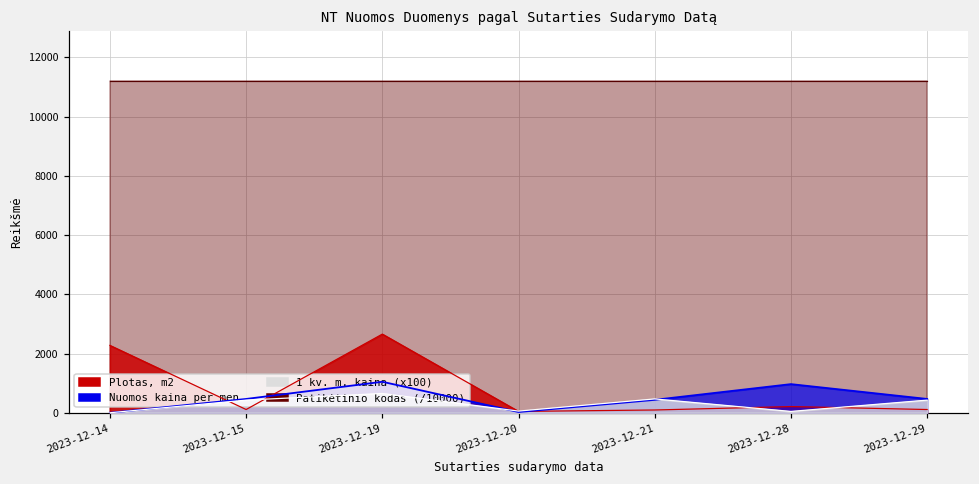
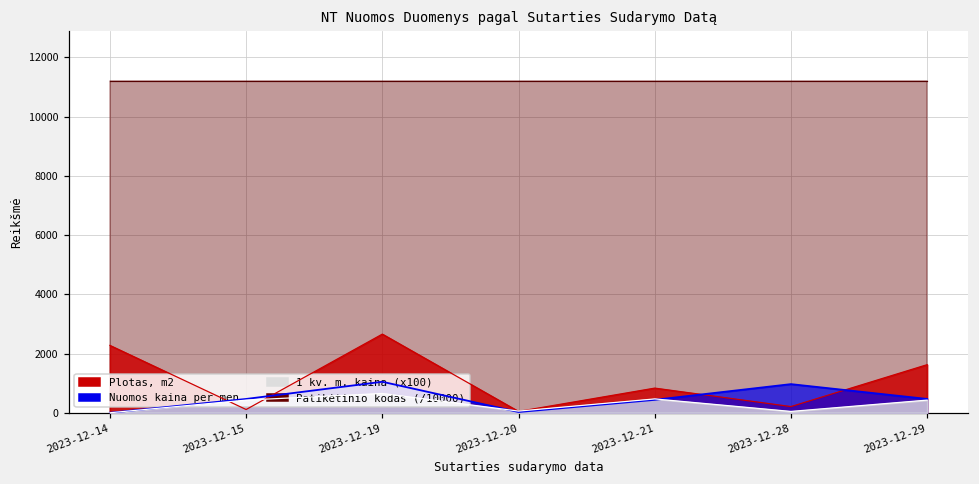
  {
    "Plotas, m2": {
      "2023-12-14": 2300,
      "2023-12-15": 100,
      "2023-12-19": 2700,
-     "2023-12-21": 100,
+     "2023-12-21": 800,
      "2023-12-28": 200,
-     "2023-12-29": 100
+     "2023-12-29": 1600
    },
    "Nuomos kaina per men.": {
      "2023-12-28": 1000
    },
    "1 kv. m. kaina (x100)": {
      "2023-12-28": 0
    },
    "Patikėtinio kodas (/10000)": {
      "2023-12-14": 11200,
      "2023-12-15": 11200,
      "2023-12-19": 11200,
      "2023-12-20": 11200,
      "2023-12-21": 11200,
      "2023-12-28": 11200,
      "2023-12-29": 11200
    }
  }
